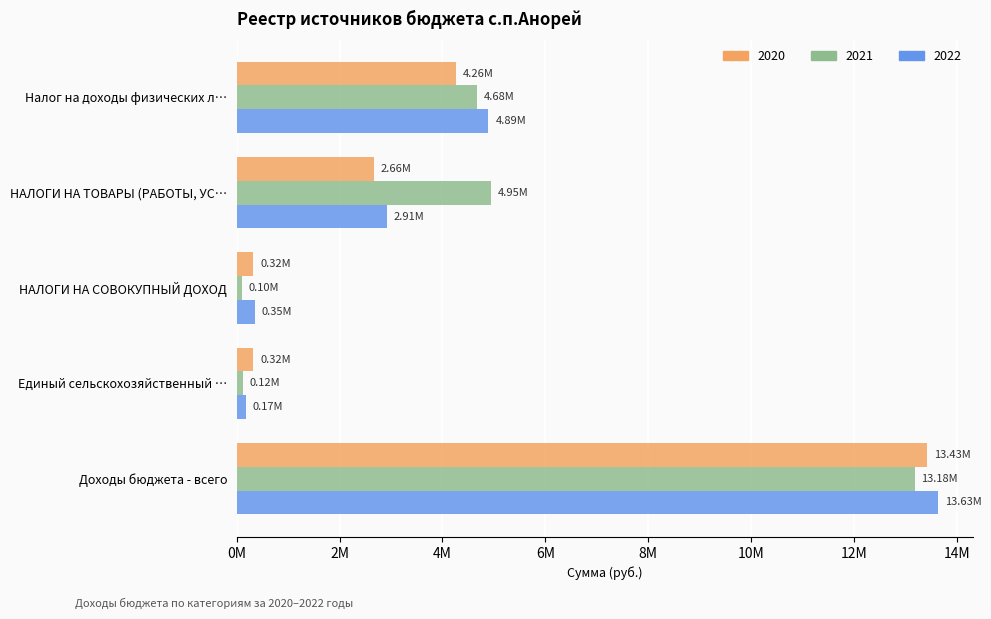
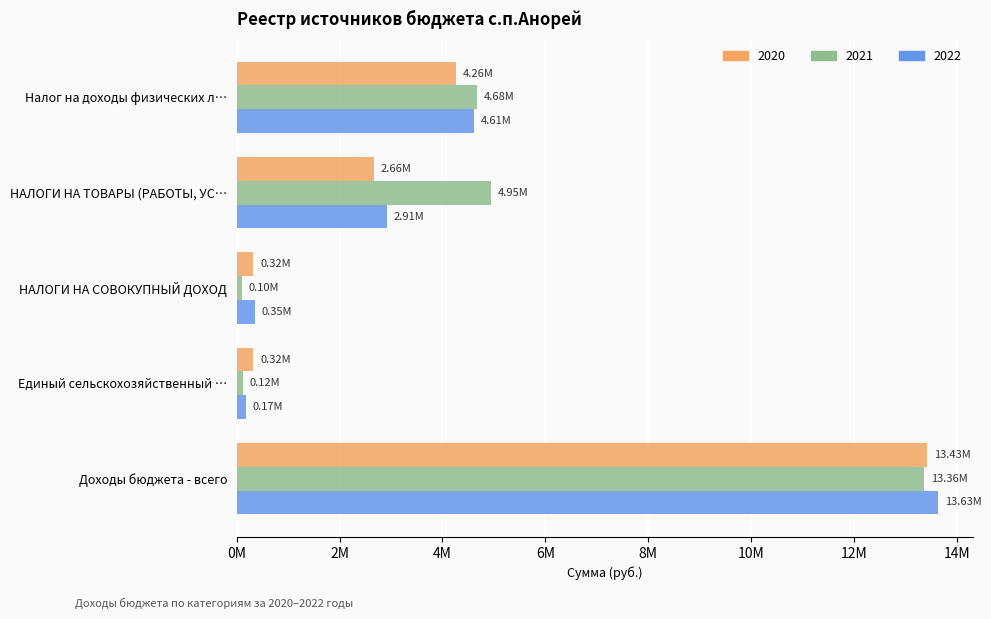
  {
    "2020": {
      "Налог на доходы физических л…": "4.26M",
      "НАЛОГИ НА ТОВАРЫ (РАБОТЫ, УС…": "2.66M",
      "НАЛОГИ НА СОВОКУПНЫЙ ДОХОД": "0.32M",
      "Единый сельскохозяйственный …": "0.32M",
      "Доходы бюджета - всего": "13.43M"
    },
    "2021": {
      "Налог на доходы физических л…": "4.68M",
      "НАЛОГИ НА ТОВАРЫ (РАБОТЫ, УС…": "4.95M",
      "НАЛОГИ НА СОВОКУПНЫЙ ДОХОД": "0.10M",
      "Единый сельскохозяйственный …": "0.12M",
-     "Доходы бюджета - всего": "13.18M"
+     "Доходы бюджета - всего": "13.36M"
    },
    "2022": {
-     "Налог на доходы физических л…": "4.89M",
+     "Налог на доходы физических л…": "4.61M",
      "НАЛОГИ НА ТОВАРЫ (РАБОТЫ, УС…": "2.91M",
      "НАЛОГИ НА СОВОКУПНЫЙ ДОХОД": "0.35M",
      "Единый сельскохозяйственный …": "0.17M",
      "Доходы бюджета - всего": "13.63M"
    }
  }
